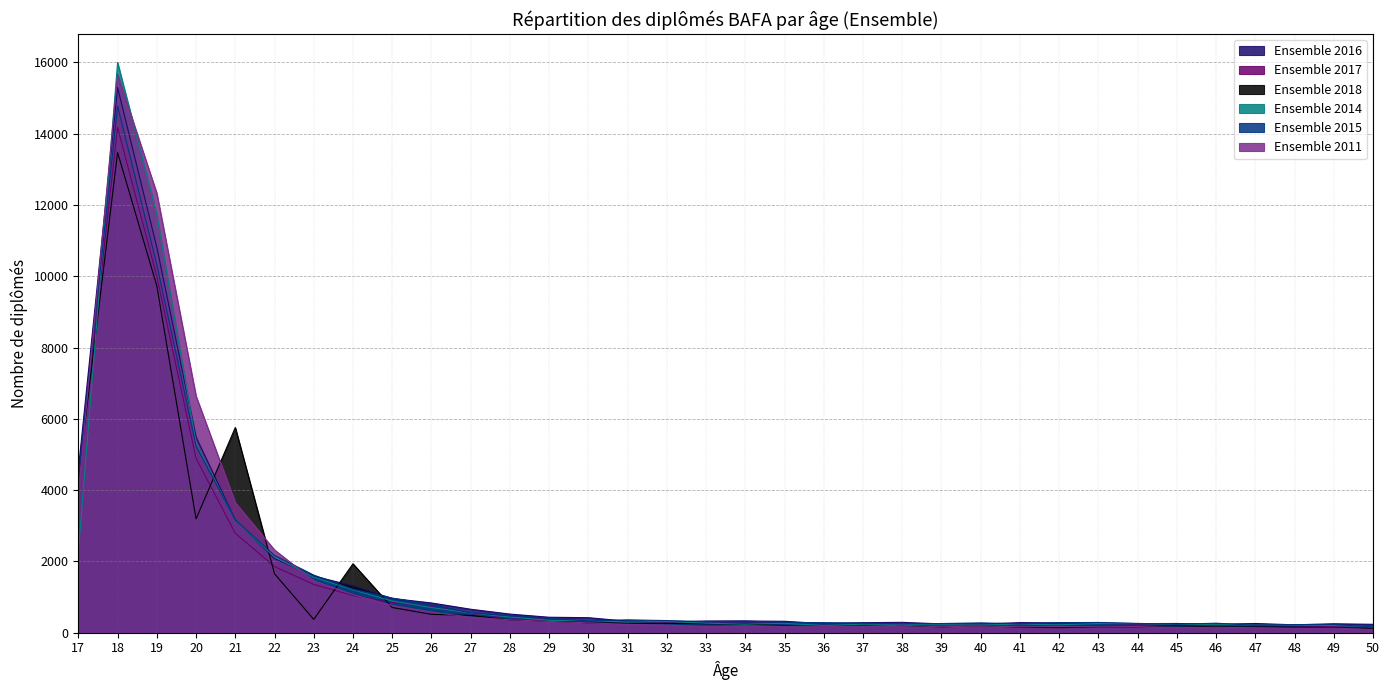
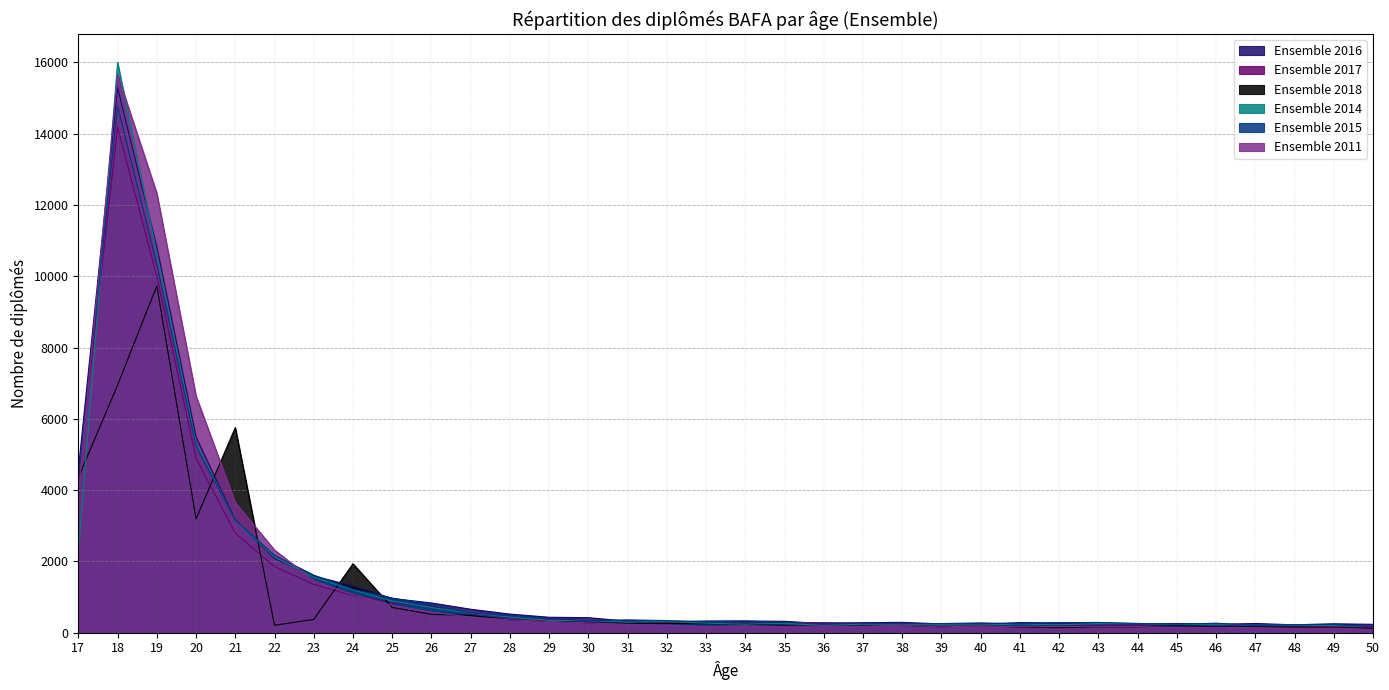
  {
    "Ensemble 2018": {
-     "18": 13500,
+     "18": 6900,
      "19": 9700,
      "20": 3200,
      "21": 5800,
-     "22": 1700,
+     "22": 200,
      "23": 400,
      "24": 1900
    },
    "Ensemble 2014": {
      "17": 2300,
      "18": 16000,
-     "19": 11700,
+     "19": 10600,
      "20": 5300
    }
  }
